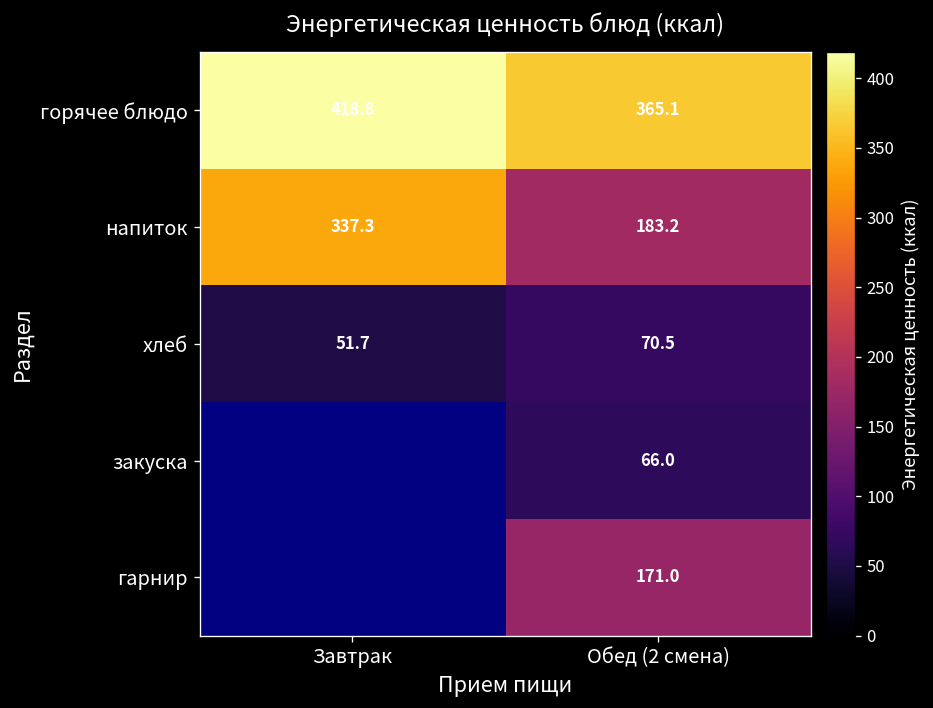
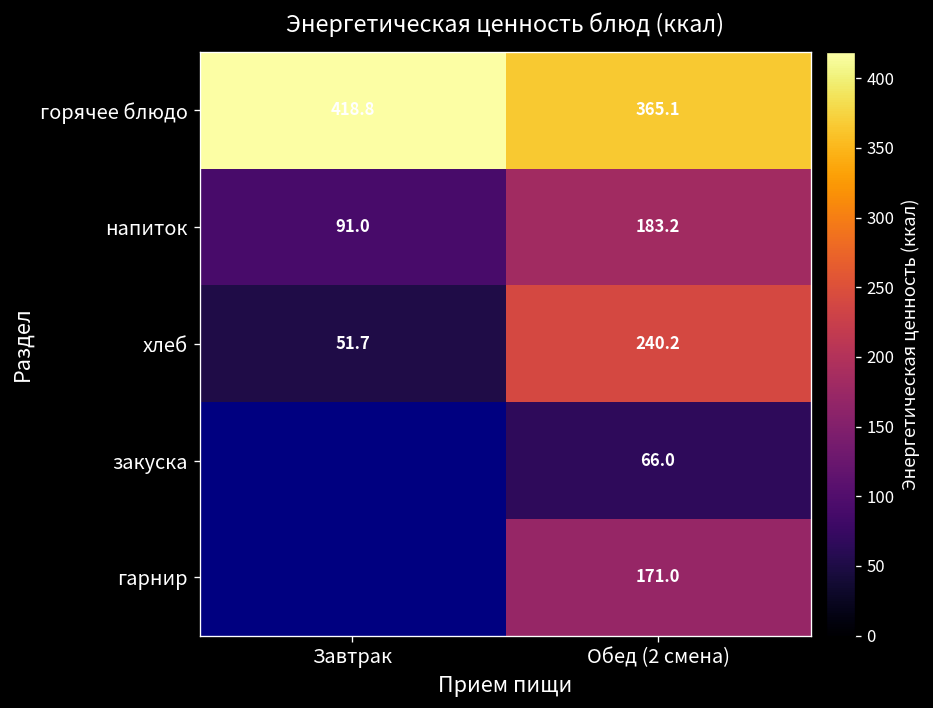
  {
    "горячее блюдо": {
      "Завтрак": 418.8,
      "Обед (2 смена)": 365.1
    },
    "напиток": {
-     "Завтрак": 337.3,
+     "Завтрак": 91.0,
      "Обед (2 смена)": 183.2
    },
    "хлеб": {
      "Завтрак": 51.7,
-     "Обед (2 смена)": 70.5
+     "Обед (2 смена)": 240.2
    },
    "закуска": {
      "Обед (2 смена)": 66.0
    },
    "гарнир": {
      "Обед (2 смена)": 171.0
    }
  }
